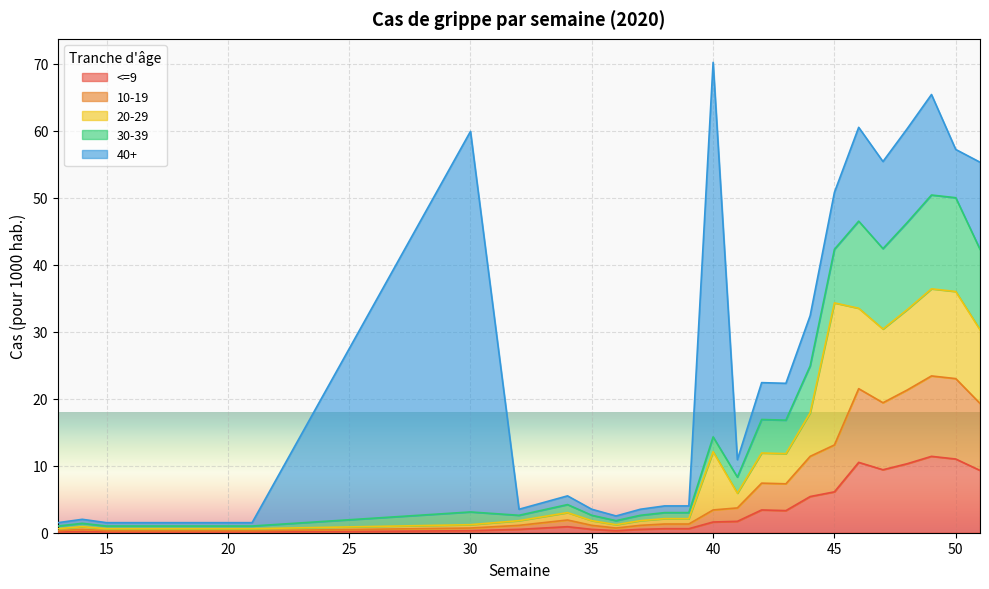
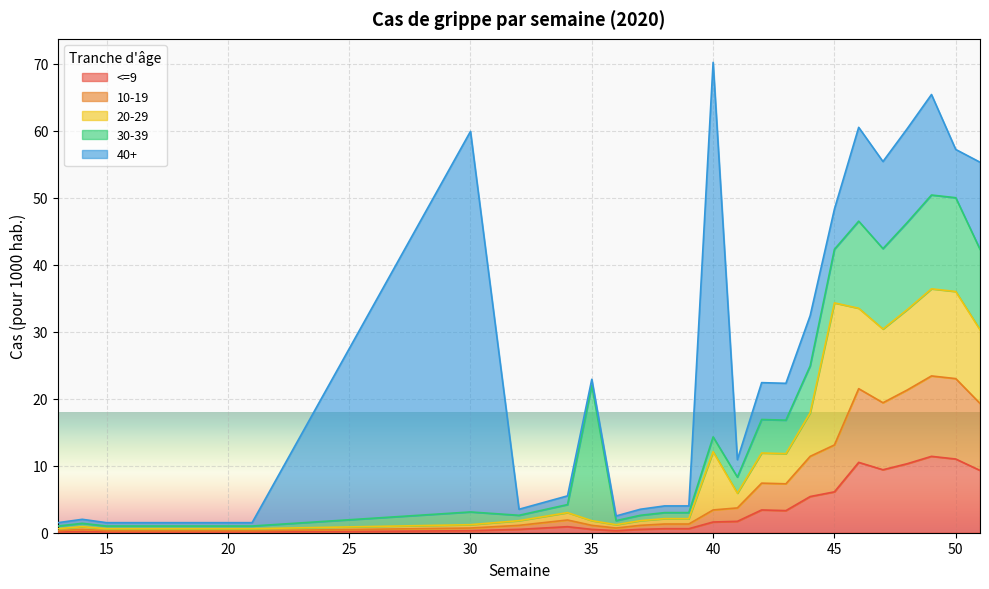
  {
    "20-29": {
      "30": 1,
      "35": 1,
      "40": 9,
      "45": 21,
      "50": 13
    },
    "30-39": {
      "15": 0,
      "30": 2,
-     "35": 1,
+     "35": 20,
      "40": 2,
      "45": 8,
      "50": 14
    },
    "40+": {
      "15": 1,
      "30": 57,
      "35": 1,
      "40": 56,
-     "45": 9,
+     "45": 6,
      "50": 7
    }
  }
